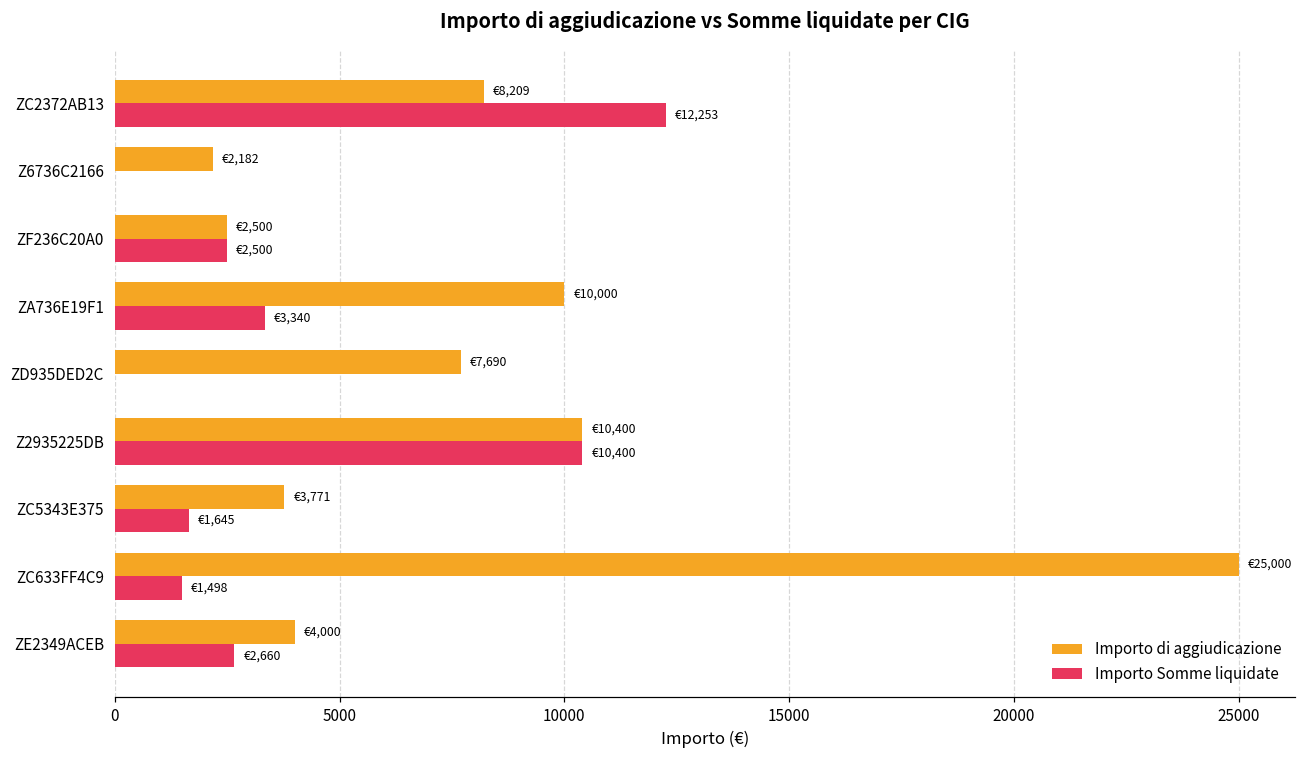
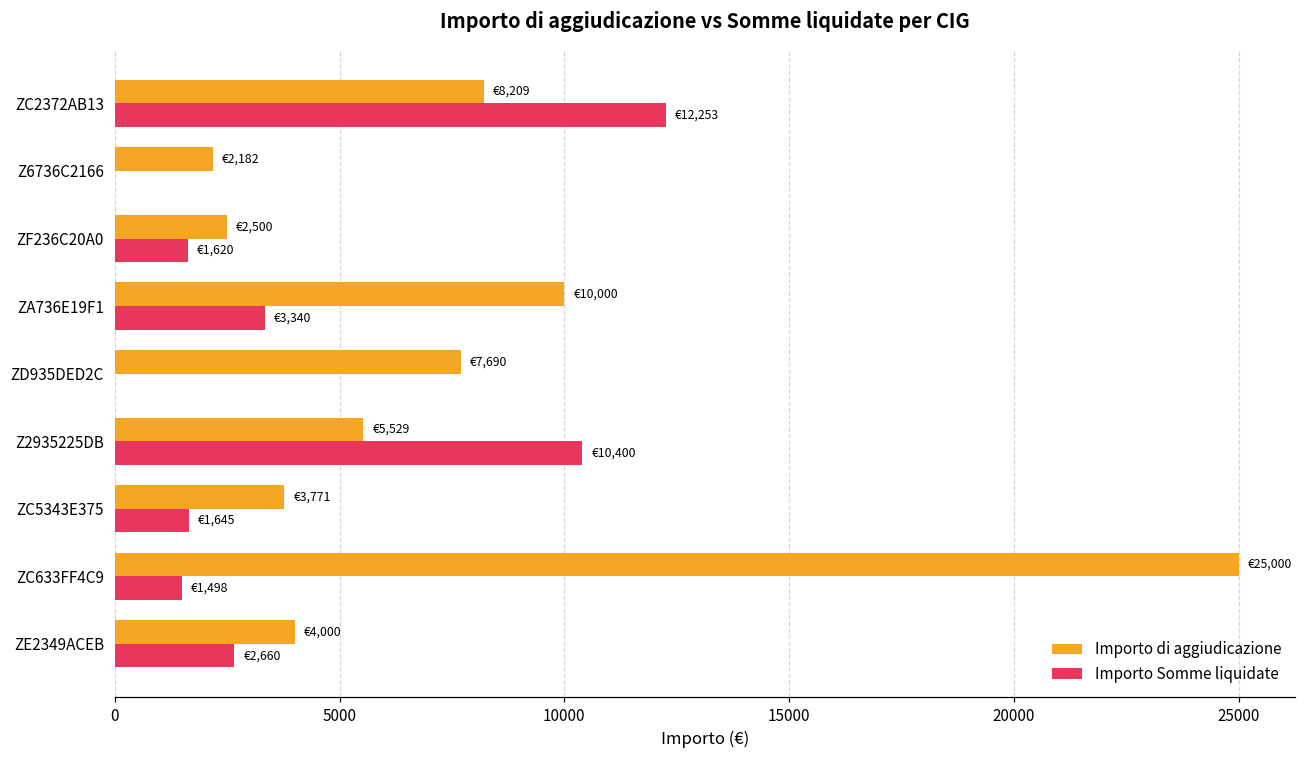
  {
    "Importo di aggiudicazione": {
      "ZC2372AB13": "€8,209",
      "Z6736C2166": "€2,182",
      "ZF236C20A0": "€2,500",
      "ZA736E19F1": "€10,000",
      "ZD935DED2C": "€7,690",
-     "Z2935225DB": "€10,400",
+     "Z2935225DB": "€5,529",
      "ZC5343E375": "€3,771",
      "ZC633FF4C9": "€25,000",
      "ZE2349ACEB": "€4,000"
    },
    "Importo Somme liquidate": {
      "ZC2372AB13": "€12,253",
-     "ZF236C20A0": "€2,500",
+     "ZF236C20A0": "€1,620",
      "ZA736E19F1": "€3,340",
      "Z2935225DB": "€10,400",
      "ZC5343E375": "€1,645",
      "ZC633FF4C9": "€1,498",
      "ZE2349ACEB": "€2,660"
    }
  }
